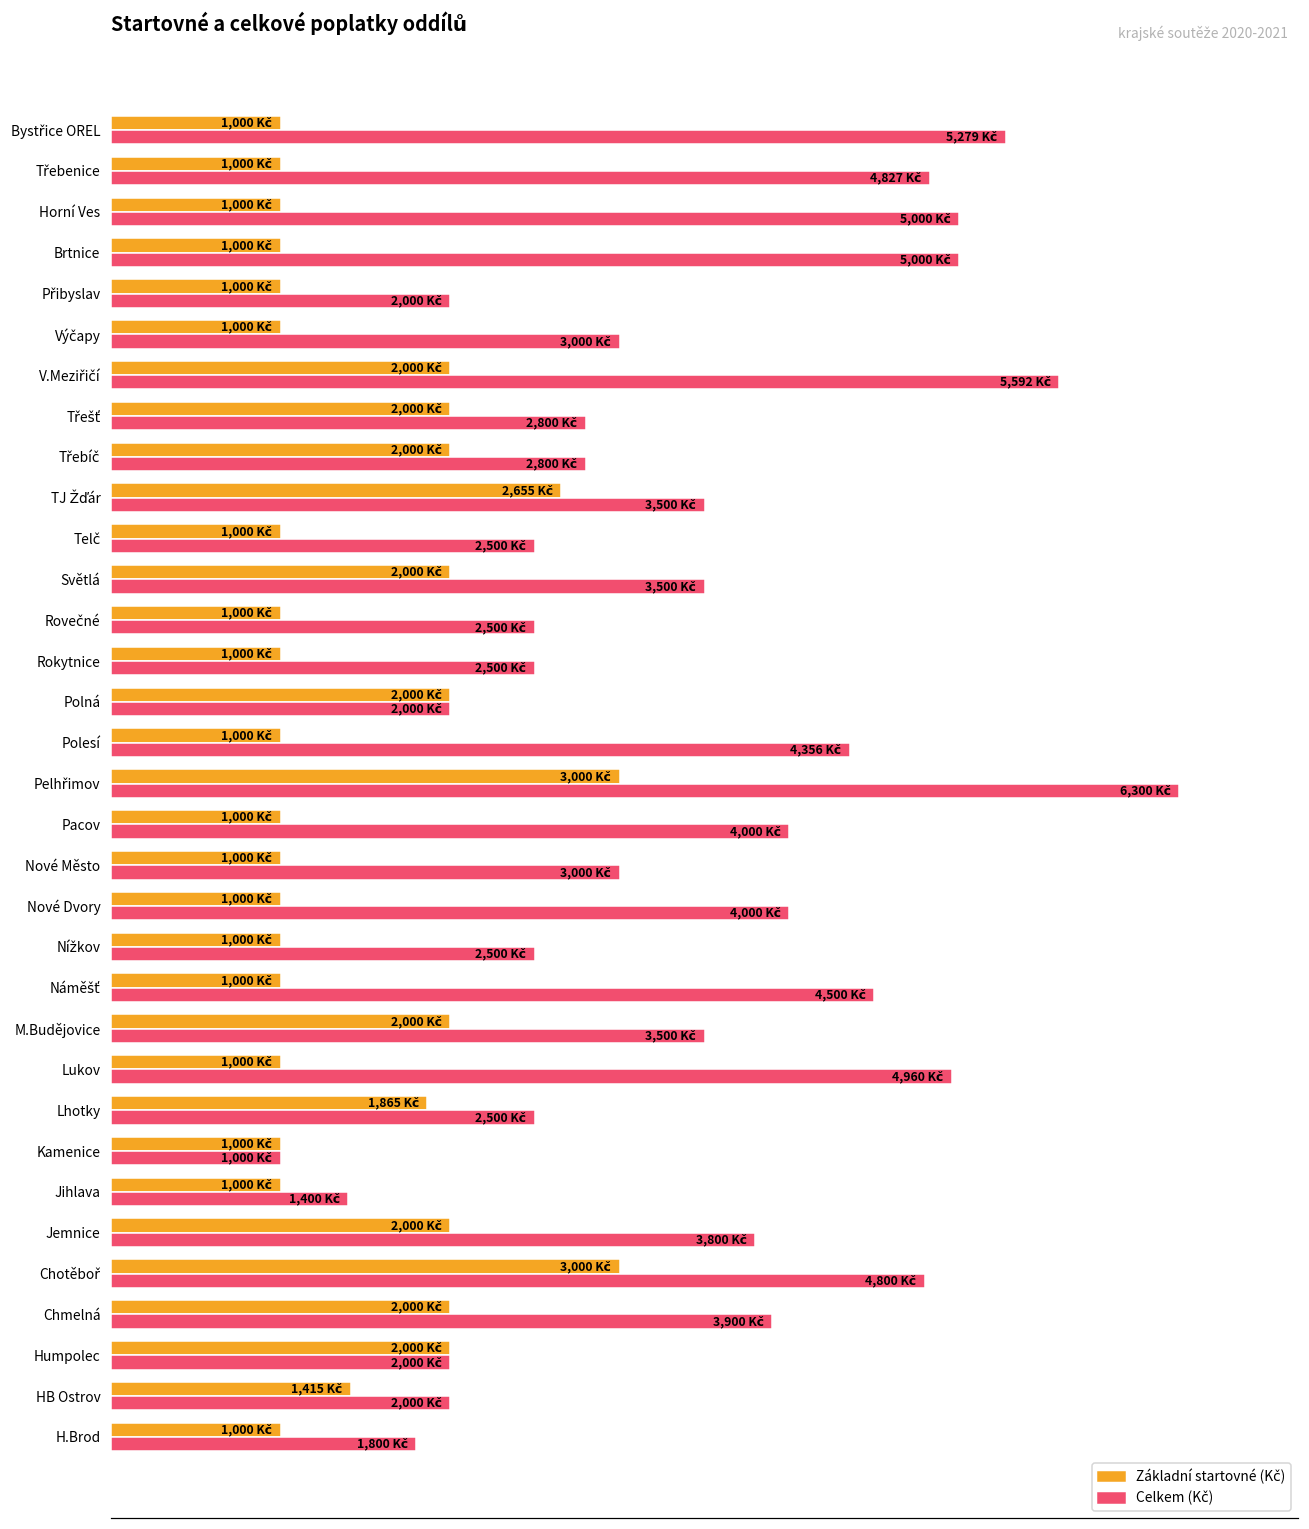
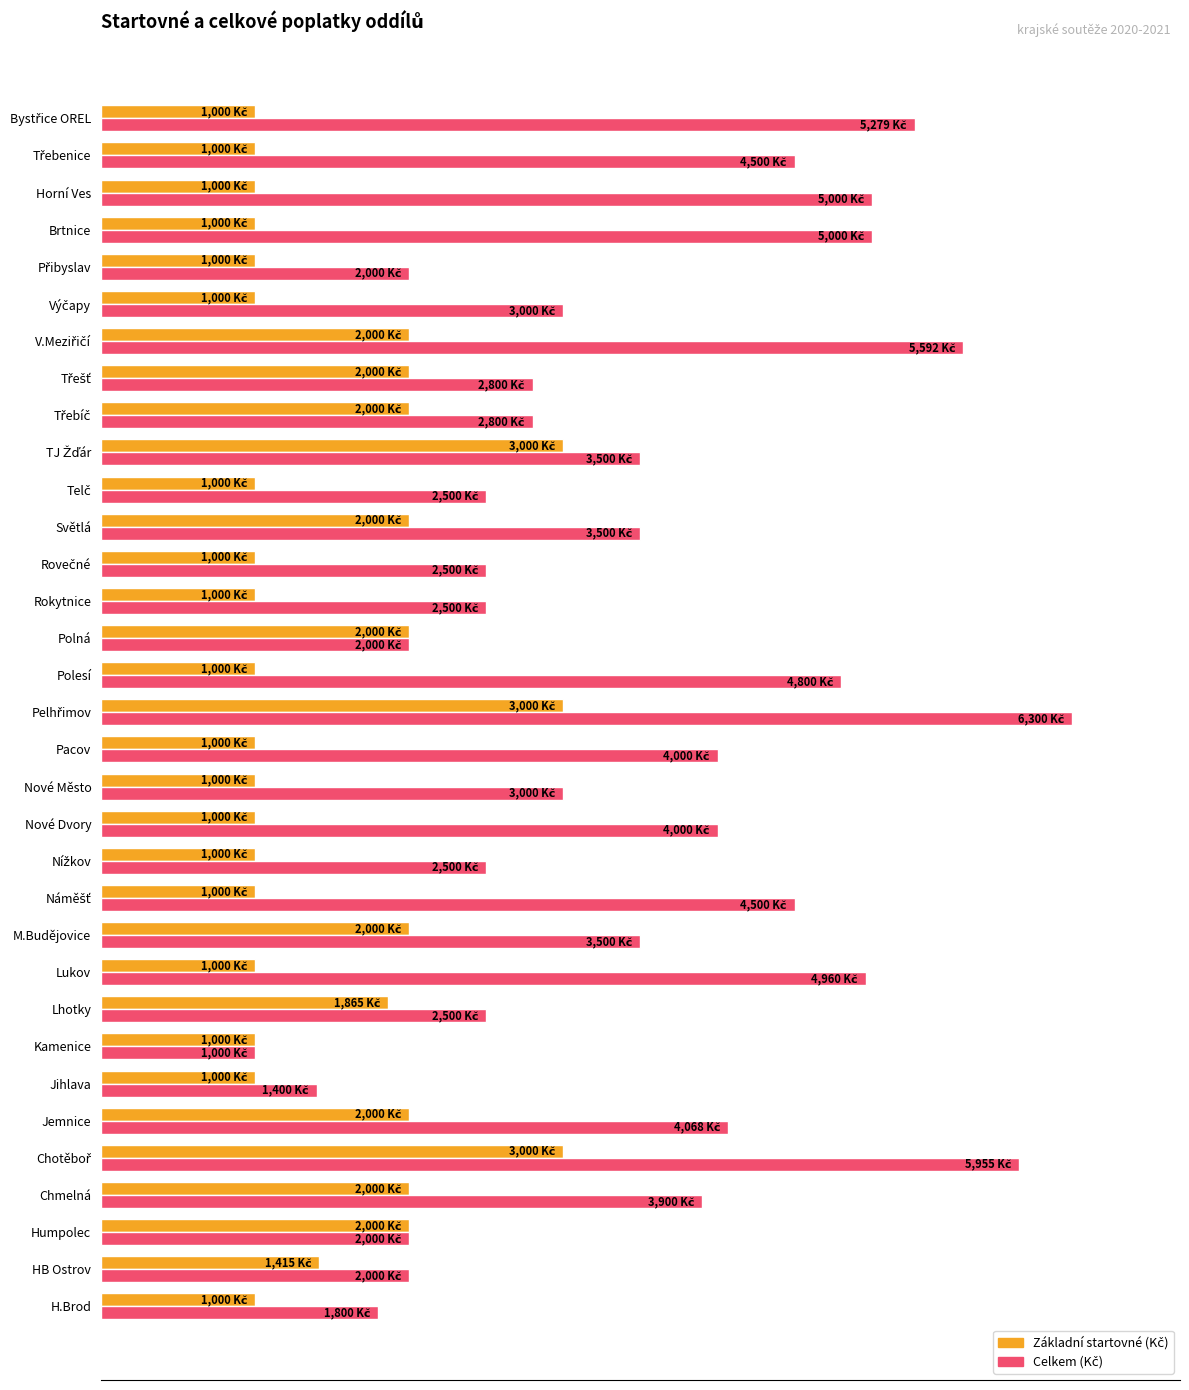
  {
    "Základní startovné (Kč)": {
      "Bystřice OREL": "1,000",
      "Třebenice": "1,000",
      "Horní Ves": "1,000",
      "Brtnice": "1,000",
      "Přibyslav": "1,000",
      "Výčapy": "1,000",
      "V.Meziřičí": "2,000",
      "Třešť": "2,000",
      "Třebíč": "2,000",
-     "TJ Žďár": "2,655",
+     "TJ Žďár": "3,000",
      "Telč": "1,000",
      "Světlá": "2,000",
      "Rovečné": "1,000",
      "Rokytnice": "1,000",
      "Polná": "2,000",
      "Polesí": "1,000",
      "Pelhřimov": "3,000",
      "Pacov": "1,000",
      "Nové Město": "1,000",
      "Nové Dvory": "1,000",
      "Nížkov": "1,000",
      "Náměšť": "1,000",
      "M.Budějovice": "2,000",
      "Lukov": "1,000",
      "Lhotky": "1,865",
      "Kamenice": "1,000",
      "Jihlava": "1,000",
      "Jemnice": "2,000",
      "Chotěboř": "3,000",
      "Chmelná": "2,000",
      "Humpolec": "2,000",
      "HB Ostrov": "1,415",
      "H.Brod": "1,000"
    },
    "Celkem (Kč)": {
      "Bystřice OREL": "5,279",
-     "Třebenice": "4,827",
+     "Třebenice": "4,500",
      "Horní Ves": "5,000",
      "Brtnice": "5,000",
      "Přibyslav": "2,000",
      "Výčapy": "3,000",
      "V.Meziřičí": "5,592",
      "Třešť": "2,800",
      "Třebíč": "2,800",
      "TJ Žďár": "3,500",
      "Telč": "2,500",
      "Světlá": "3,500",
      "Rovečné": "2,500",
      "Rokytnice": "2,500",
      "Polná": "2,000",
-     "Polesí": "4,356",
+     "Polesí": "4,800",
      "Pelhřimov": "6,300",
      "Pacov": "4,000",
      "Nové Město": "3,000",
      "Nové Dvory": "4,000",
      "Nížkov": "2,500",
      "Náměšť": "4,500",
      "M.Budějovice": "3,500",
      "Lukov": "4,960",
      "Lhotky": "2,500",
      "Kamenice": "1,000",
      "Jihlava": "1,400",
-     "Jemnice": "3,800",
-     "Chotěboř": "4,800",
+     "Jemnice": "4,068",
+     "Chotěboř": "5,955",
      "Chmelná": "3,900",
      "Humpolec": "2,000",
      "HB Ostrov": "2,000",
      "H.Brod": "1,800"
    }
  }
